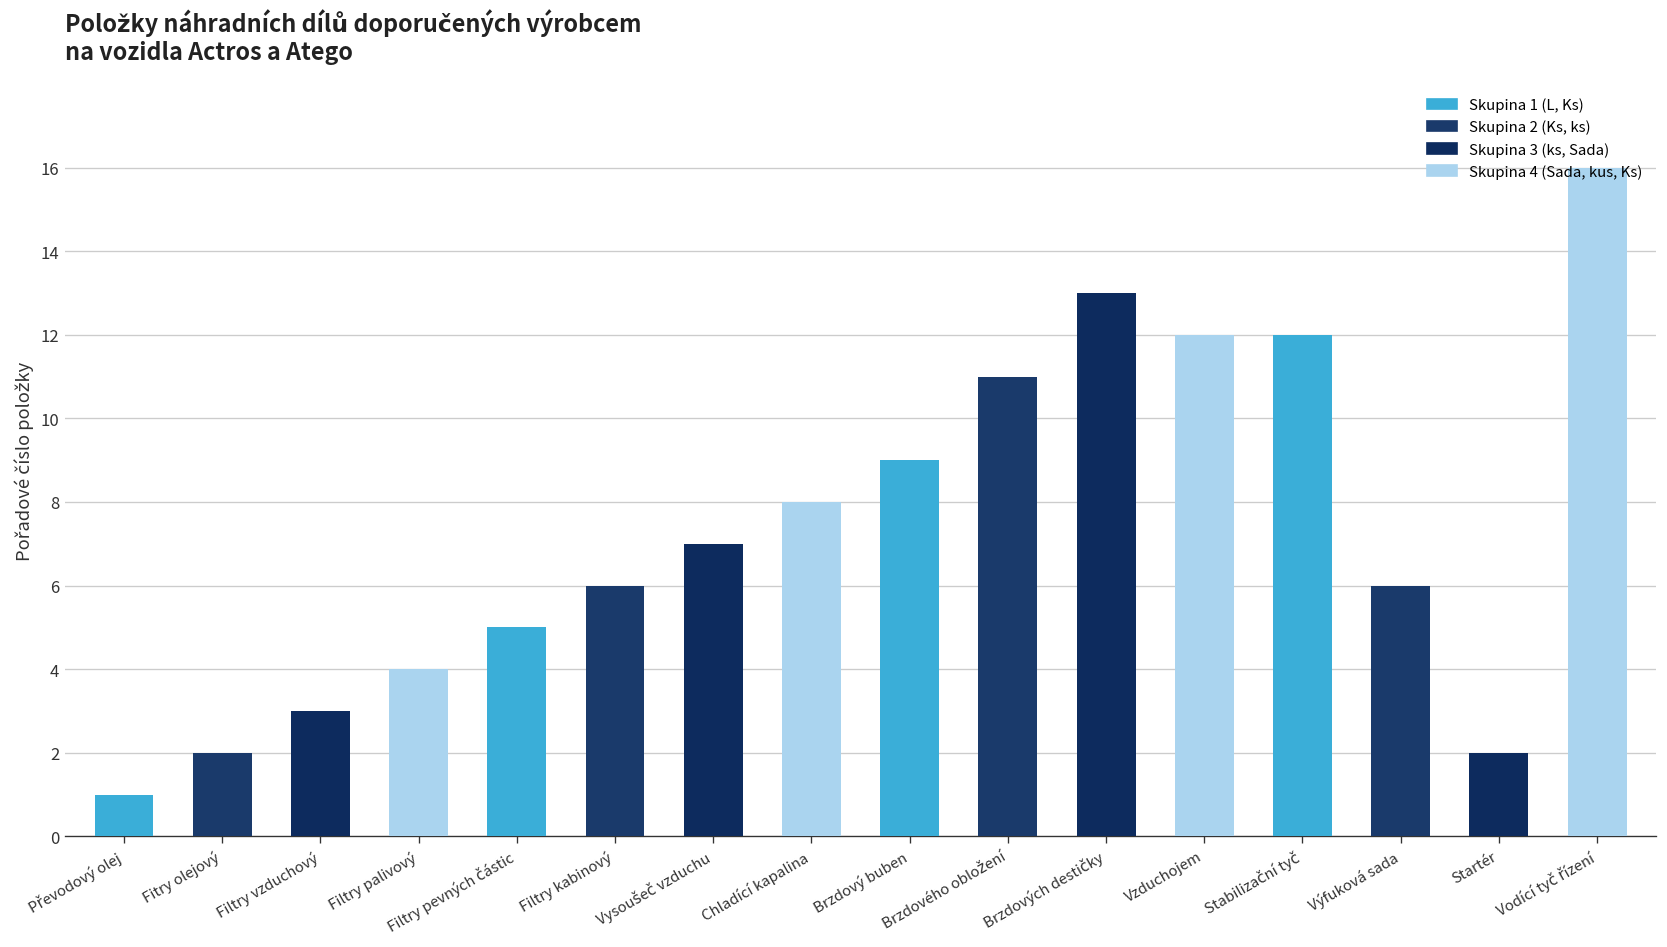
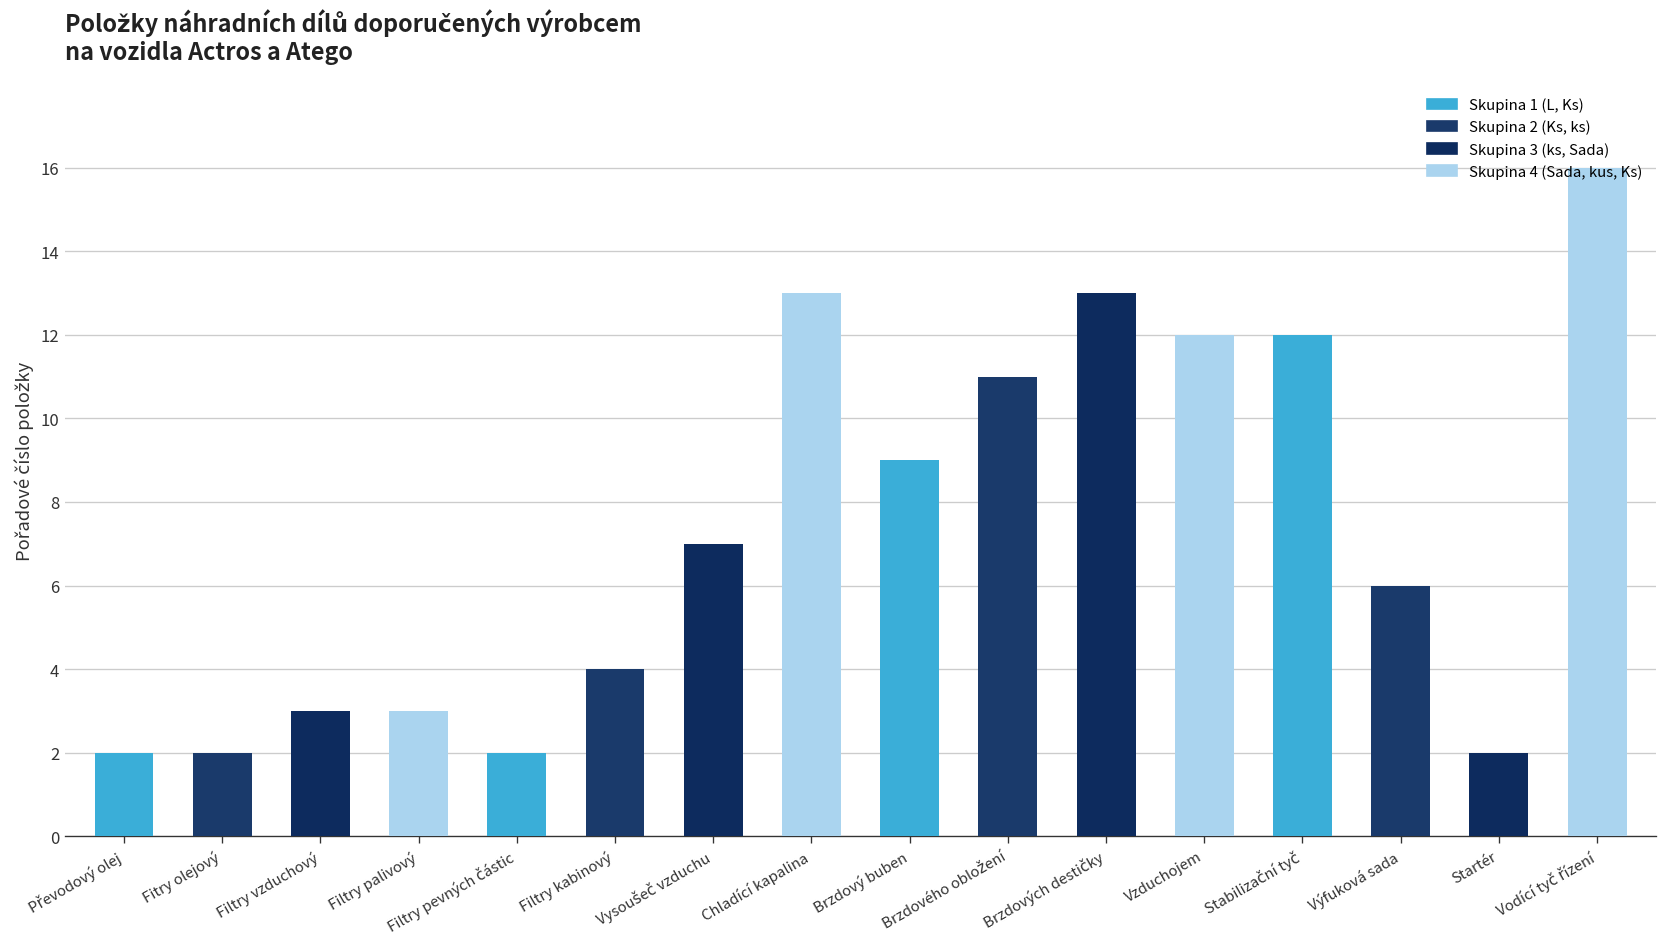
  {
-   "Převodový olej": 1,
+   "Převodový olej": 2,
    "Fitry olejový": 2,
    "Filtry vzduchový": 3,
-   "Filtry palivový": 4,
-   "Filtry pevných částic": 5,
-   "Filtry kabinový": 6,
+   "Filtry palivový": 3,
+   "Filtry pevných částic": 2,
+   "Filtry kabinový": 4,
    "Vysoušeč vzduchu": 7,
-   "Chladící kapalina": 8,
+   "Chladící kapalina": 13,
    "Brzdový buben": 9,
    "Brzdového obložení": 11,
    "Brzdových destičky": 13,
    "Vzduchojem": 12,
    "Stabilizační tyč": 12,
    "Výfuková sada": 6,
    "Startér": 2,
    "Vodící tyč řízení": 16
  }
